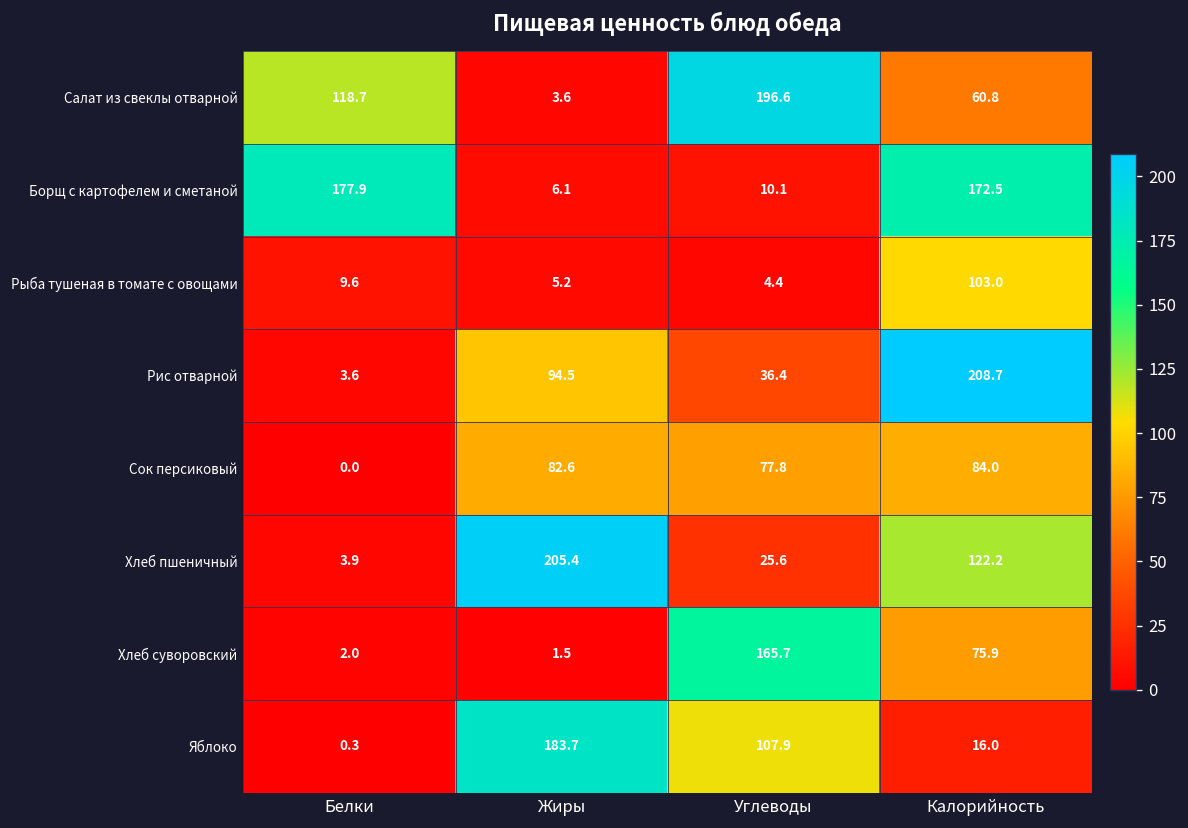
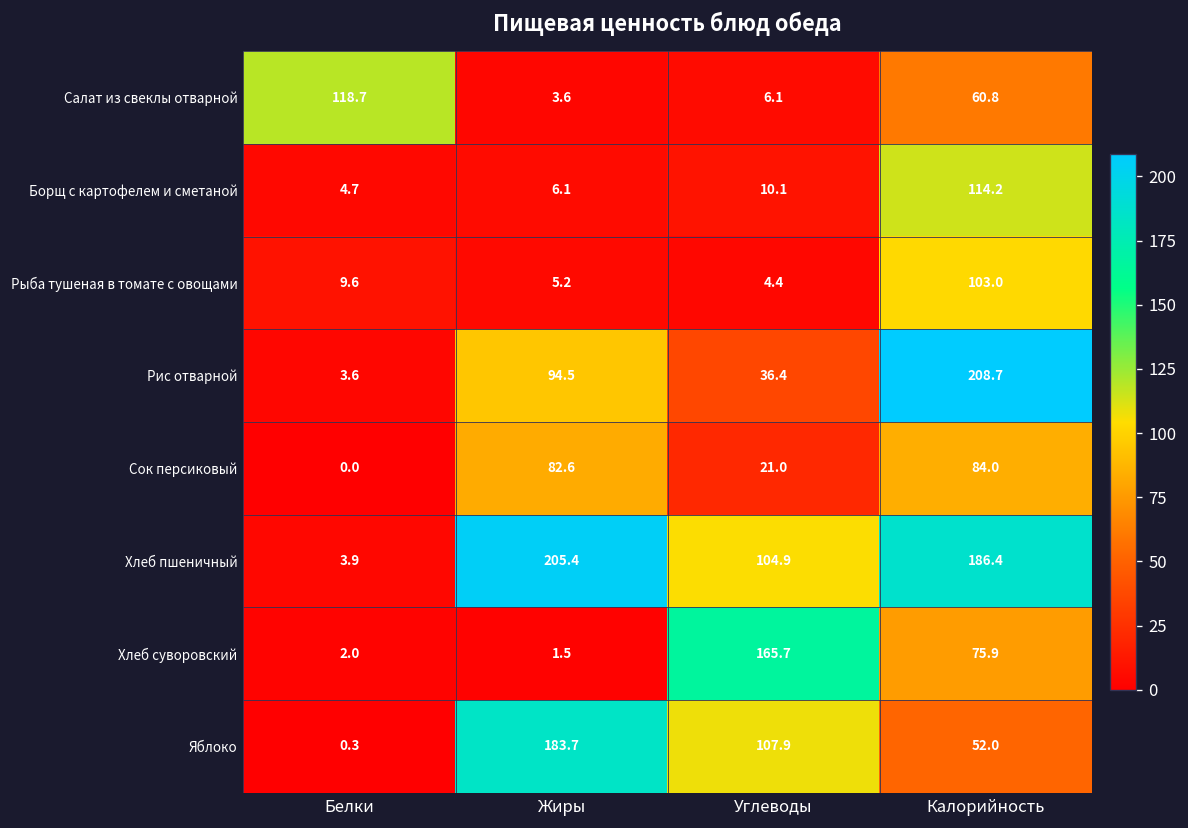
  {
    "Салат из свеклы отварной": {
      "Белки": 118.7,
      "Жиры": 3.6,
-     "Углеводы": 196.6,
+     "Углеводы": 6.1,
      "Калорийность": 60.8
    },
    "Борщ с картофелем и сметаной": {
-     "Белки": 177.9,
+     "Белки": 4.7,
      "Жиры": 6.1,
      "Углеводы": 10.1,
-     "Калорийность": 172.5
+     "Калорийность": 114.2
    },
    "Рыба тушеная в томате с овощами": {
      "Белки": 9.6,
      "Жиры": 5.2,
      "Углеводы": 4.4,
      "Калорийность": 103.0
    },
    "Рис отварной": {
      "Белки": 3.6,
      "Жиры": 94.5,
      "Углеводы": 36.4,
      "Калорийность": 208.7
    },
    "Сок персиковый": {
      "Белки": 0.0,
      "Жиры": 82.6,
-     "Углеводы": 77.8,
+     "Углеводы": 21.0,
      "Калорийность": 84.0
    },
    "Хлеб пшеничный": {
      "Белки": 3.9,
      "Жиры": 205.4,
-     "Углеводы": 25.6,
-     "Калорийность": 122.2
+     "Углеводы": 104.9,
+     "Калорийность": 186.4
    },
    "Хлеб суворовский": {
      "Белки": 2.0,
      "Жиры": 1.5,
      "Углеводы": 165.7,
      "Калорийность": 75.9
    },
    "Яблоко": {
      "Белки": 0.3,
      "Жиры": 183.7,
      "Углеводы": 107.9,
-     "Калорийность": 16.0
+     "Калорийность": 52.0
    }
  }
